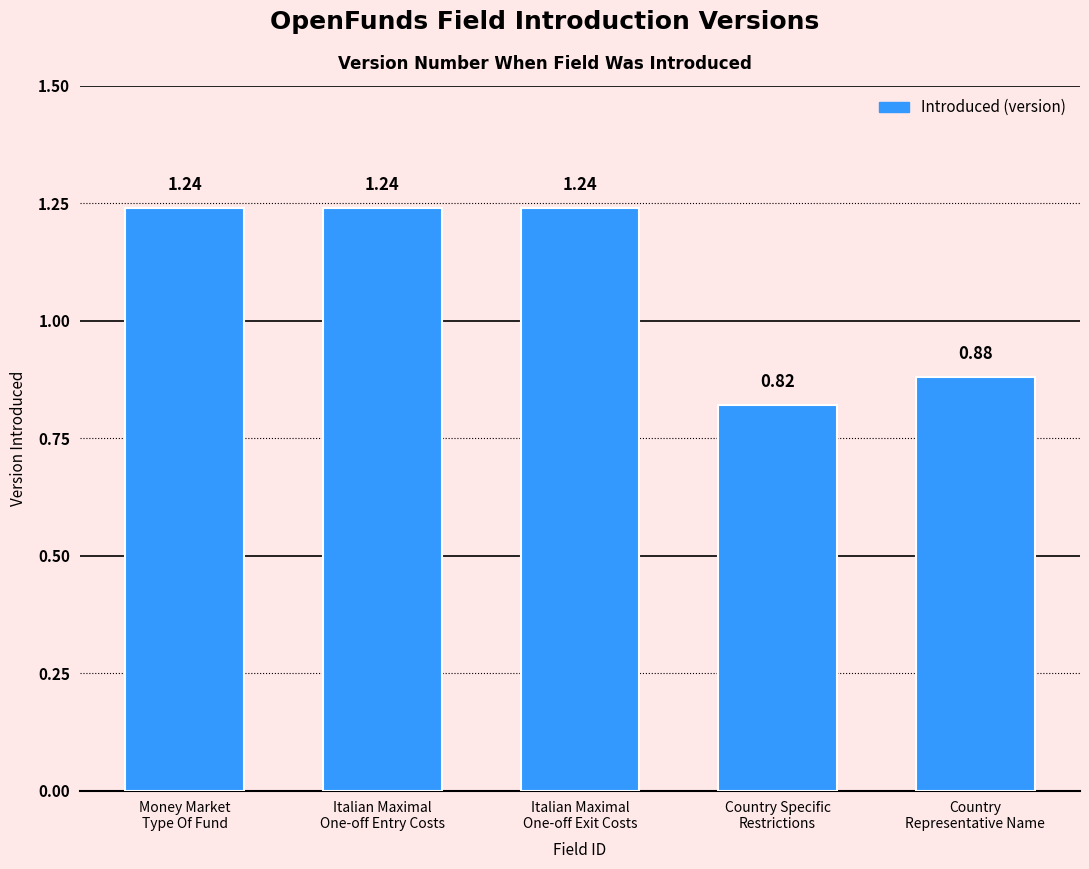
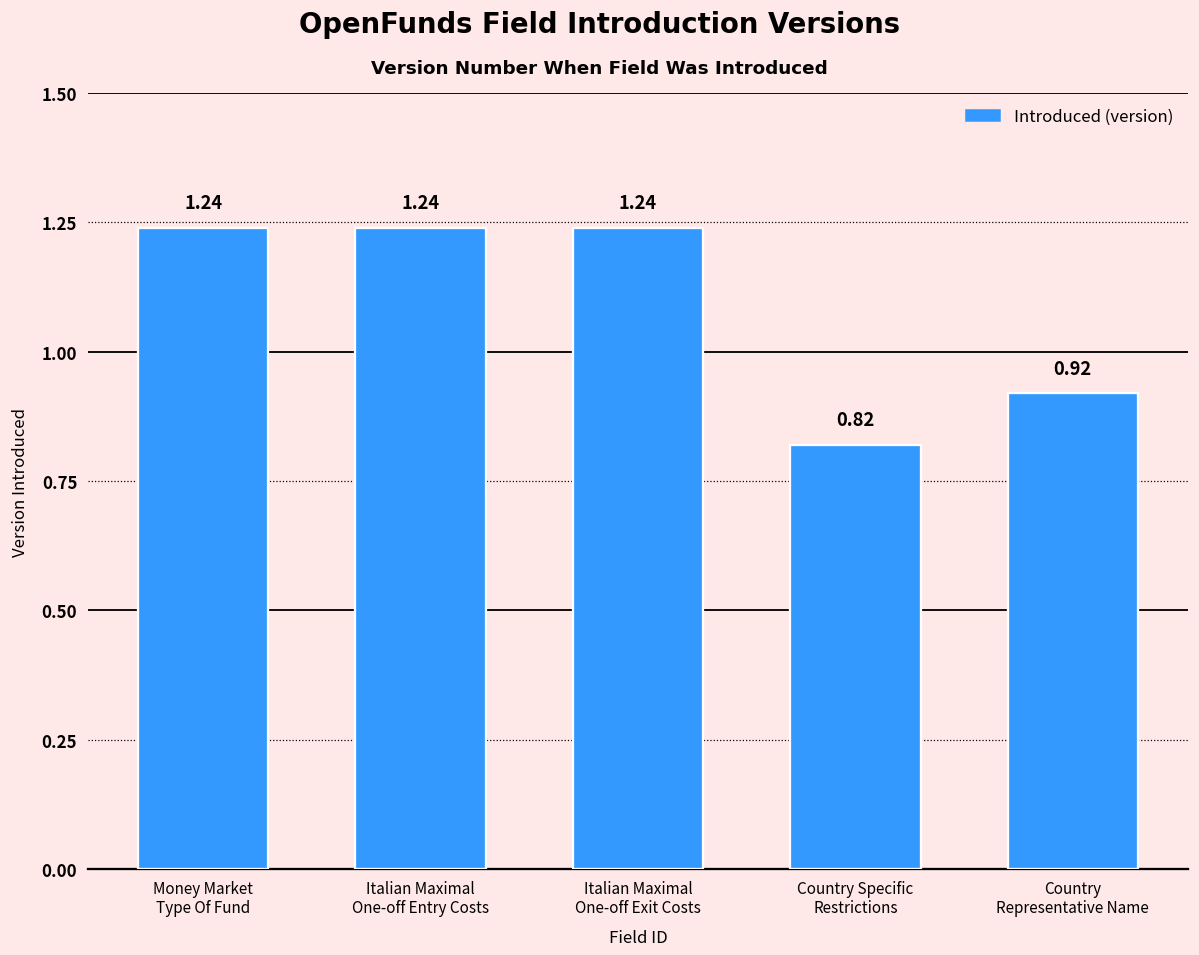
  {
    "Money Market Type Of Fund": 1.24,
    "Italian Maximal One-off Entry Costs": 1.24,
    "Italian Maximal One-off Exit Costs": 1.24,
    "Country Specific Restrictions": 0.82,
-   "Country Representative Name": 0.88
+   "Country Representative Name": 0.92
  }
